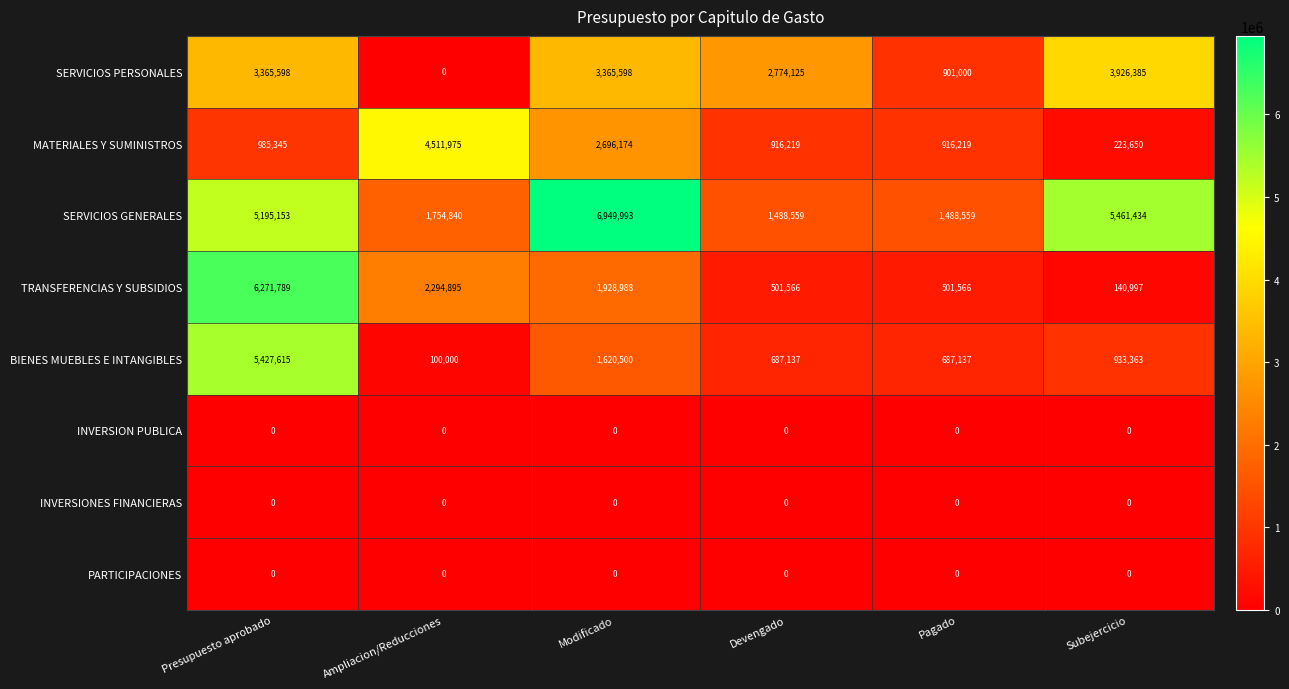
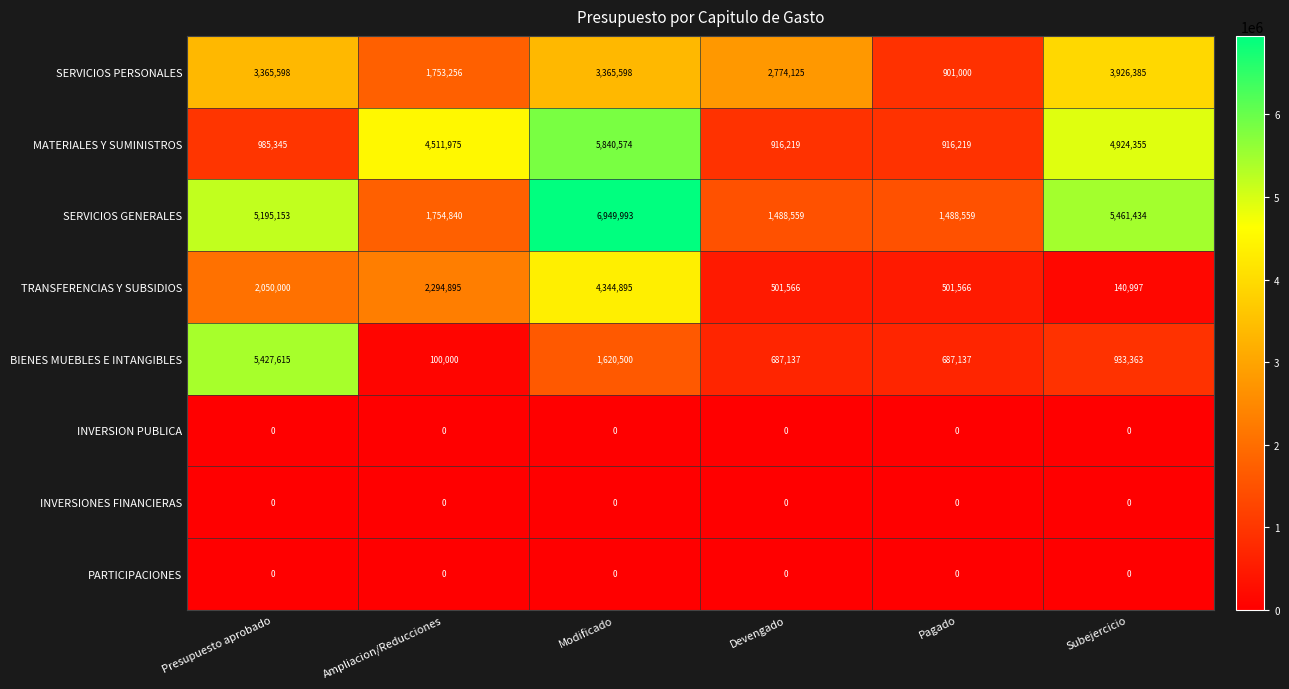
  {
    "SERVICIOS PERSONALES": {
      "Presupuesto aprobado": "3,365,598",
-     "Ampliacion/Reducciones": "0",
+     "Ampliacion/Reducciones": "1,753,256",
      "Modificado": "3,365,598",
      "Devengado": "2,774,125",
      "Pagado": "901,000",
      "Subejercicio": "3,926,385"
    },
    "MATERIALES Y SUMINISTROS": {
      "Presupuesto aprobado": "985,345",
      "Ampliacion/Reducciones": "4,511,975",
-     "Modificado": "2,696,174",
+     "Modificado": "5,840,574",
      "Devengado": "916,219",
      "Pagado": "916,219",
-     "Subejercicio": "223,650"
+     "Subejercicio": "4,924,355"
    },
    "SERVICIOS GENERALES": {
      "Presupuesto aprobado": "5,195,153",
      "Ampliacion/Reducciones": "1,754,840",
      "Modificado": "6,949,993",
      "Devengado": "1,488,559",
      "Pagado": "1,488,559",
      "Subejercicio": "5,461,434"
    },
    "TRANSFERENCIAS Y SUBSIDIOS": {
-     "Presupuesto aprobado": "6,271,789",
+     "Presupuesto aprobado": "2,050,000",
      "Ampliacion/Reducciones": "2,294,895",
-     "Modificado": "1,928,988",
+     "Modificado": "4,344,895",
      "Devengado": "501,566",
      "Pagado": "501,566",
      "Subejercicio": "140,997"
    },
    "BIENES MUEBLES E INTANGIBLES": {
      "Presupuesto aprobado": "5,427,615",
      "Ampliacion/Reducciones": "100,000",
      "Modificado": "1,620,500",
      "Devengado": "687,137",
      "Pagado": "687,137",
      "Subejercicio": "933,363"
    },
    "INVERSION PUBLICA": {
      "Presupuesto aprobado": "0",
      "Ampliacion/Reducciones": "0",
      "Modificado": "0",
      "Devengado": "0",
      "Pagado": "0",
      "Subejercicio": "0"
    },
    "INVERSIONES FINANCIERAS": {
      "Presupuesto aprobado": "0",
      "Ampliacion/Reducciones": "0",
      "Modificado": "0",
      "Devengado": "0",
      "Pagado": "0",
      "Subejercicio": "0"
    },
    "PARTICIPACIONES": {
      "Presupuesto aprobado": "0",
      "Ampliacion/Reducciones": "0",
      "Modificado": "0",
      "Devengado": "0",
      "Pagado": "0",
      "Subejercicio": "0"
    }
  }
